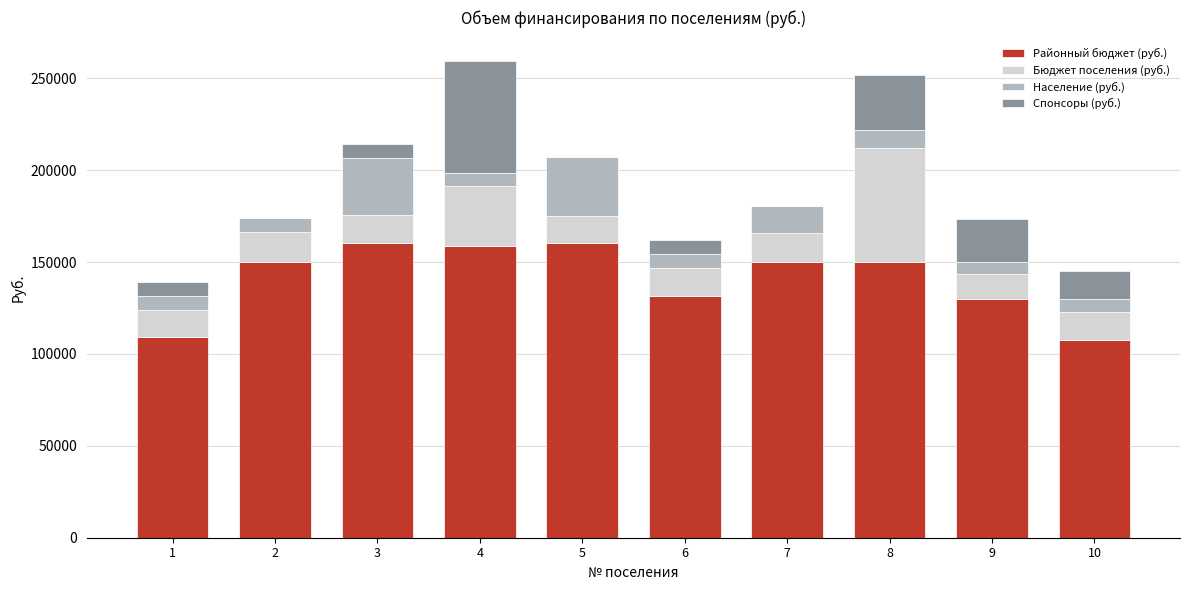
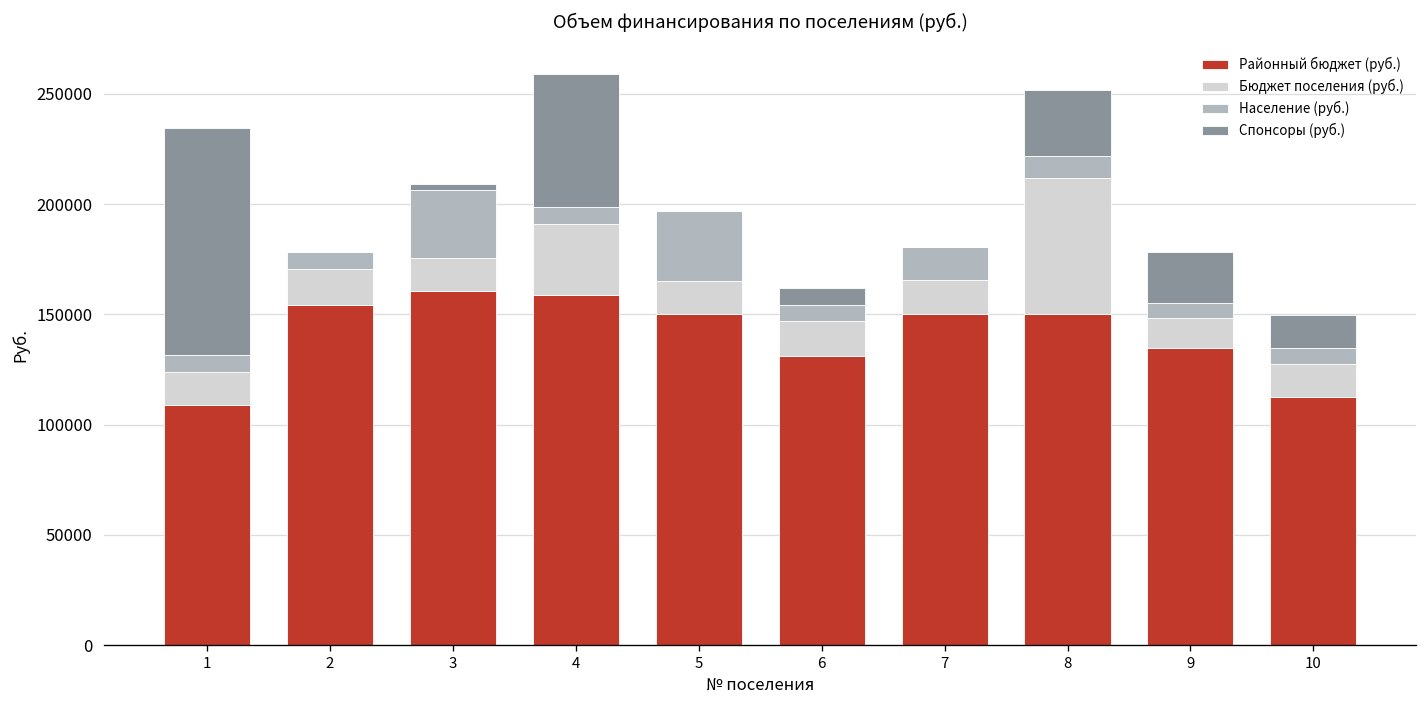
  {
    "Районный бюджет (руб.)": {
      "1": 109000,
-     "2": 150000,
+     "2": 154000,
      "3": 160000,
      "4": 159000,
-     "5": 160000,
+     "5": 150000,
      "6": 131000,
      "7": 150000,
      "8": 150000,
-     "9": 130000,
-     "10": 108000
+     "9": 135000,
+     "10": 113000
    },
    "Спонсоры (руб.)": {
-     "1": 8000,
+     "1": 103000,
      "2": 0,
-     "3": 8000,
+     "3": 3000,
      "4": 60000,
      "5": 0,
      "6": 8000,
      "7": 0,
      "8": 30000,
      "9": 23000,
      "10": 15000
    }
  }
